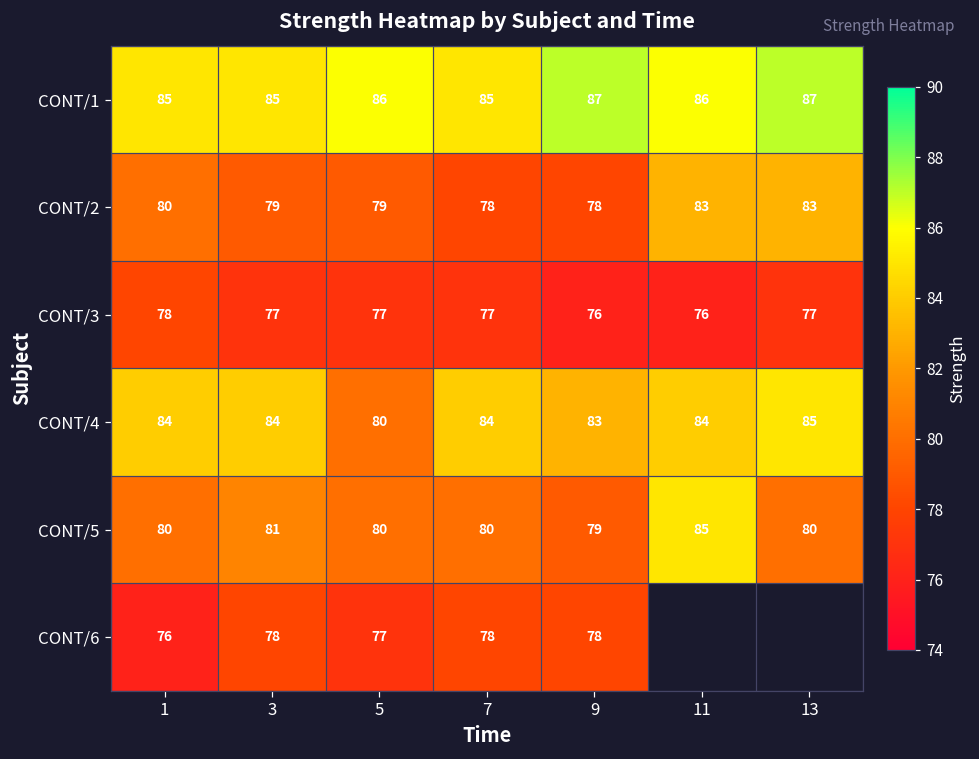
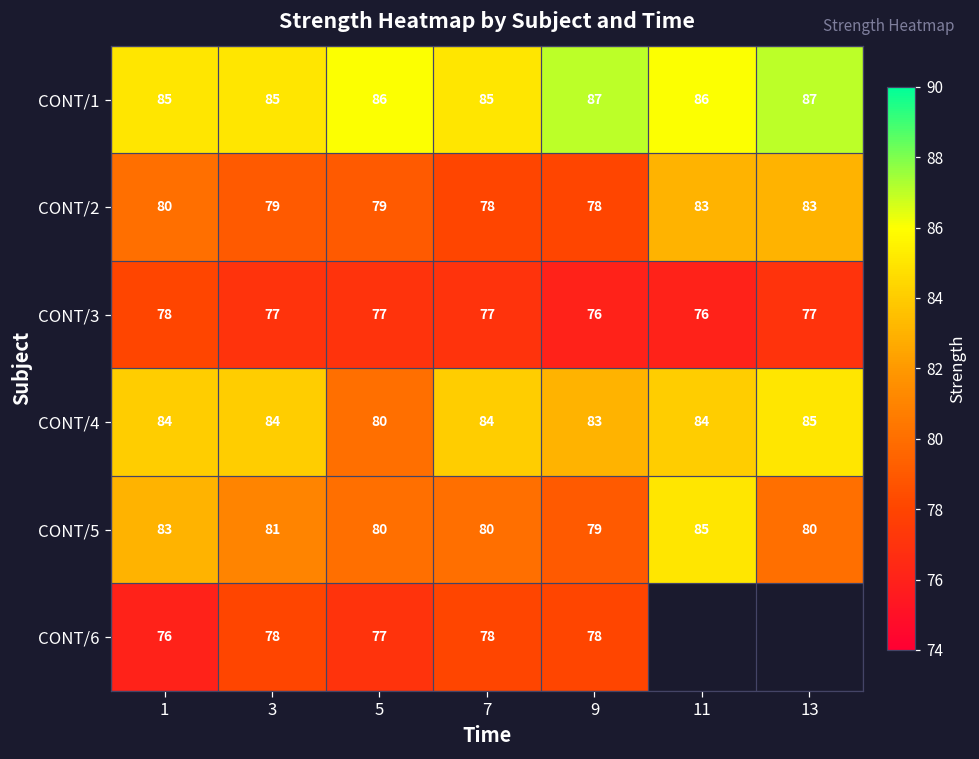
  {
    "CONT/1": {
      "1": 85,
      "3": 85,
      "5": 86,
      "7": 85,
      "9": 87,
      "11": 86,
      "13": 87
    },
    "CONT/2": {
      "1": 80,
      "3": 79,
      "5": 79,
      "7": 78,
      "9": 78,
      "11": 83,
      "13": 83
    },
    "CONT/3": {
      "1": 78,
      "3": 77,
      "5": 77,
      "7": 77,
      "9": 76,
      "11": 76,
      "13": 77
    },
    "CONT/4": {
      "1": 84,
      "3": 84,
      "5": 80,
      "7": 84,
      "9": 83,
      "11": 84,
      "13": 85
    },
    "CONT/5": {
-     "1": 80,
+     "1": 83,
      "3": 81,
      "5": 80,
      "7": 80,
      "9": 79,
      "11": 85,
      "13": 80
    },
    "CONT/6": {
      "1": 76,
      "3": 78,
      "5": 77,
      "7": 78,
      "9": 78
    }
  }
